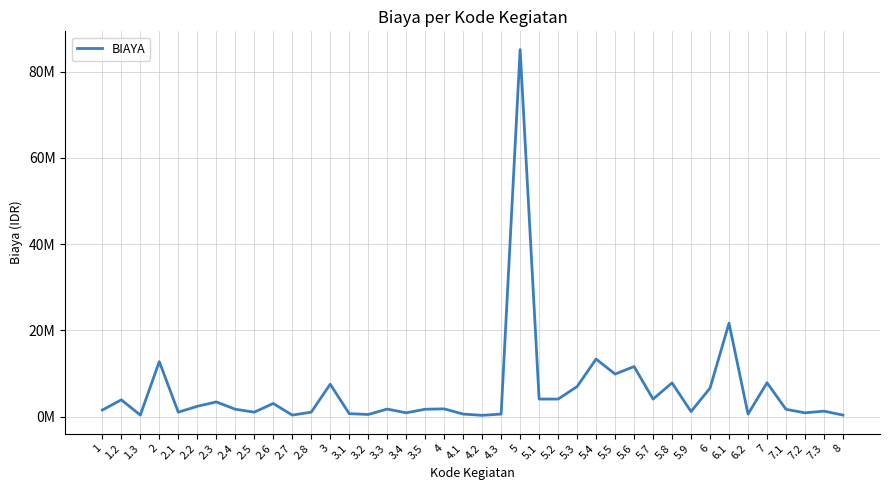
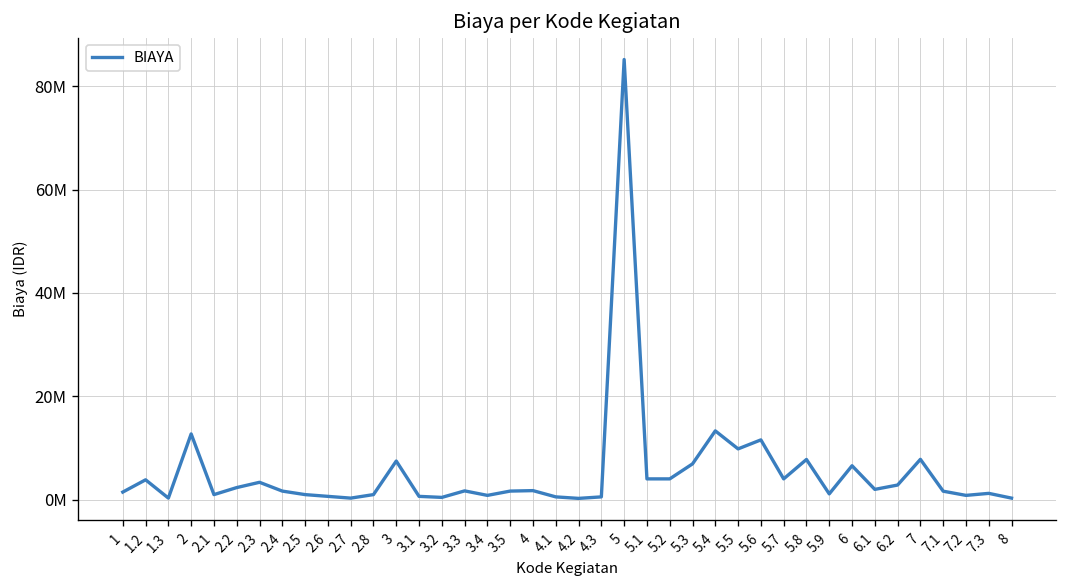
  {
    "1": 2000000,
    "1.2": 4000000,
    "1.3": 0,
    "2": 13000000,
    "2.1": 1000000,
    "2.2": 2000000,
    "2.3": 3000000,
    "2.4": 2000000,
    "2.5": 1000000,
-   "2.6": 3000000,
+   "2.6": 1000000,
    "2.7": 0,
    "2.8": 1000000,
    "3": 8000000,
    "3.1": 1000000,
    "3.2": 0,
    "3.3": 2000000,
    "3.4": 1000000,
    "3.5": 2000000,
    "4": 2000000,
    "4.1": 1000000,
    "4.2": 0,
    "4.3": 1000000,
    "5": 85000000,
    "5.1": 4000000,
    "5.2": 4000000,
    "5.3": 7000000,
    "5.4": 13000000,
    "5.5": 10000000,
    "5.6": 12000000,
    "5.7": 4000000,
    "5.8": 8000000,
    "5.9": 1000000,
    "6": 7000000,
-   "6.1": 22000000,
-   "6.2": 1000000,
+   "6.1": 2000000,
+   "6.2": 3000000,
    "7": 8000000,
    "7.1": 2000000,
    "7.2": 1000000,
    "7.3": 1000000,
    "8": 0
  }
